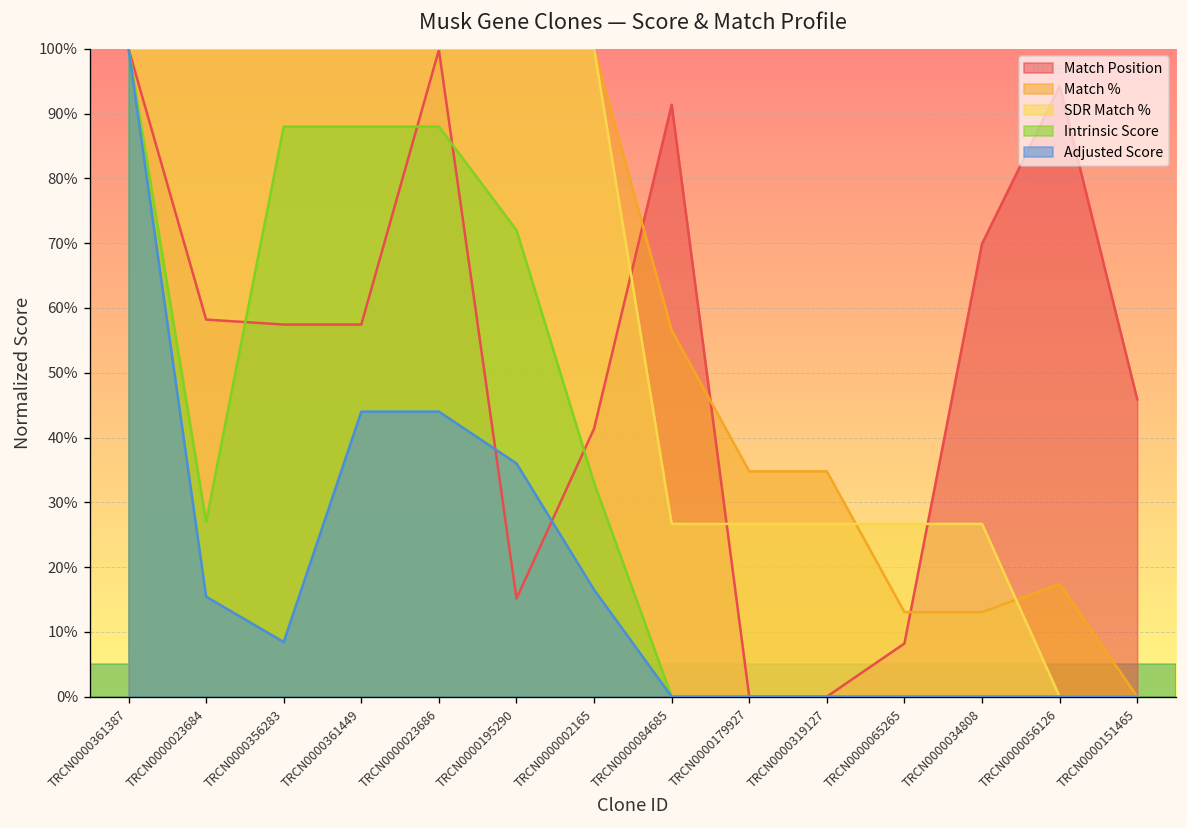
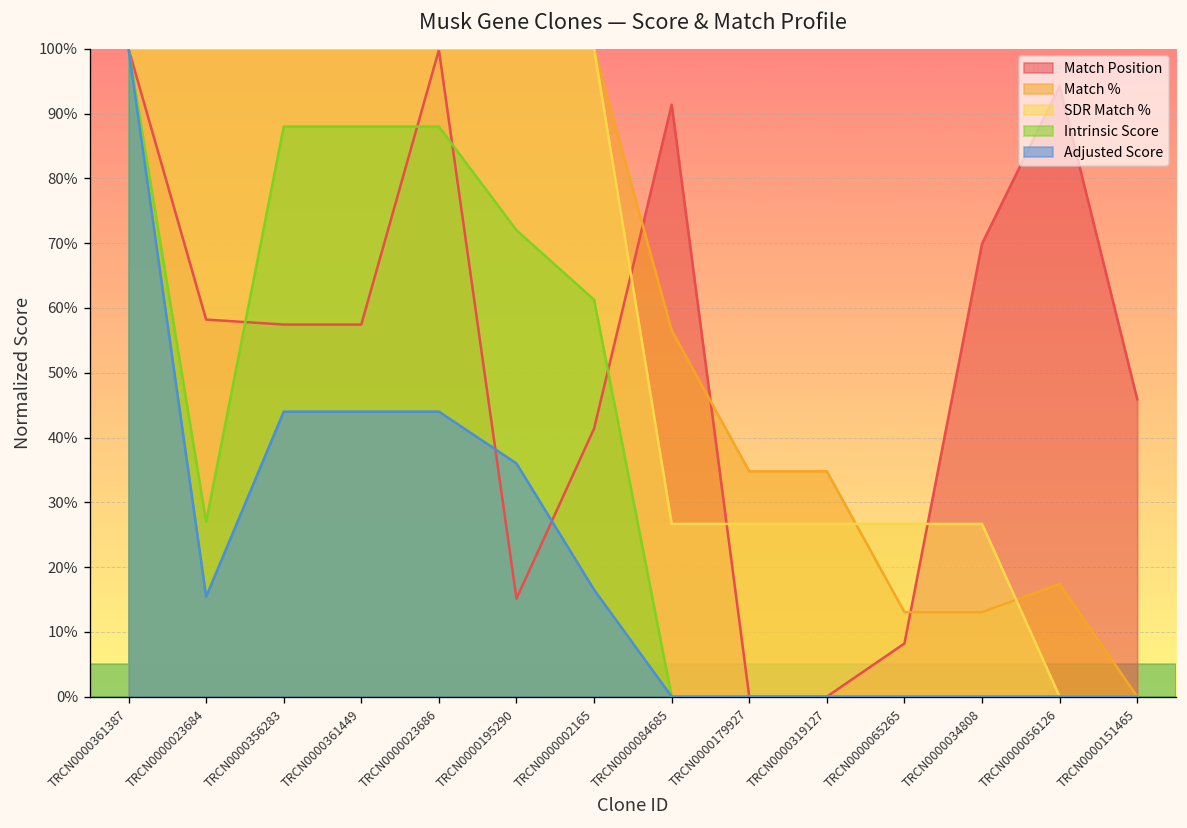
  {
    "Match Position": {
      "TRCN0000023684": "58%",
      "TRCN0000356283": "57%",
      "TRCN0000361449": "57%",
      "TRCN0000195290": "15%",
      "TRCN0000002165": "41%",
      "TRCN0000084685": "91%",
      "TRCN0000065265": "8%",
      "TRCN0000034808": "70%",
      "TRCN0000151465": "46%"
    },
    "Intrinsic Score": {
      "TRCN0000023684": "27%",
      "TRCN0000356283": "88%",
      "TRCN0000361449": "88%",
      "TRCN0000023686": "88%",
      "TRCN0000195290": "72%",
-     "TRCN0000002165": "33%"
+     "TRCN0000002165": "61%"
    },
    "Adjusted Score": {
      "TRCN0000023684": "15%",
-     "TRCN0000356283": "8%",
+     "TRCN0000356283": "44%",
      "TRCN0000361449": "44%",
      "TRCN0000023686": "44%",
      "TRCN0000195290": "36%",
      "TRCN0000002165": "16%"
    }
  }
